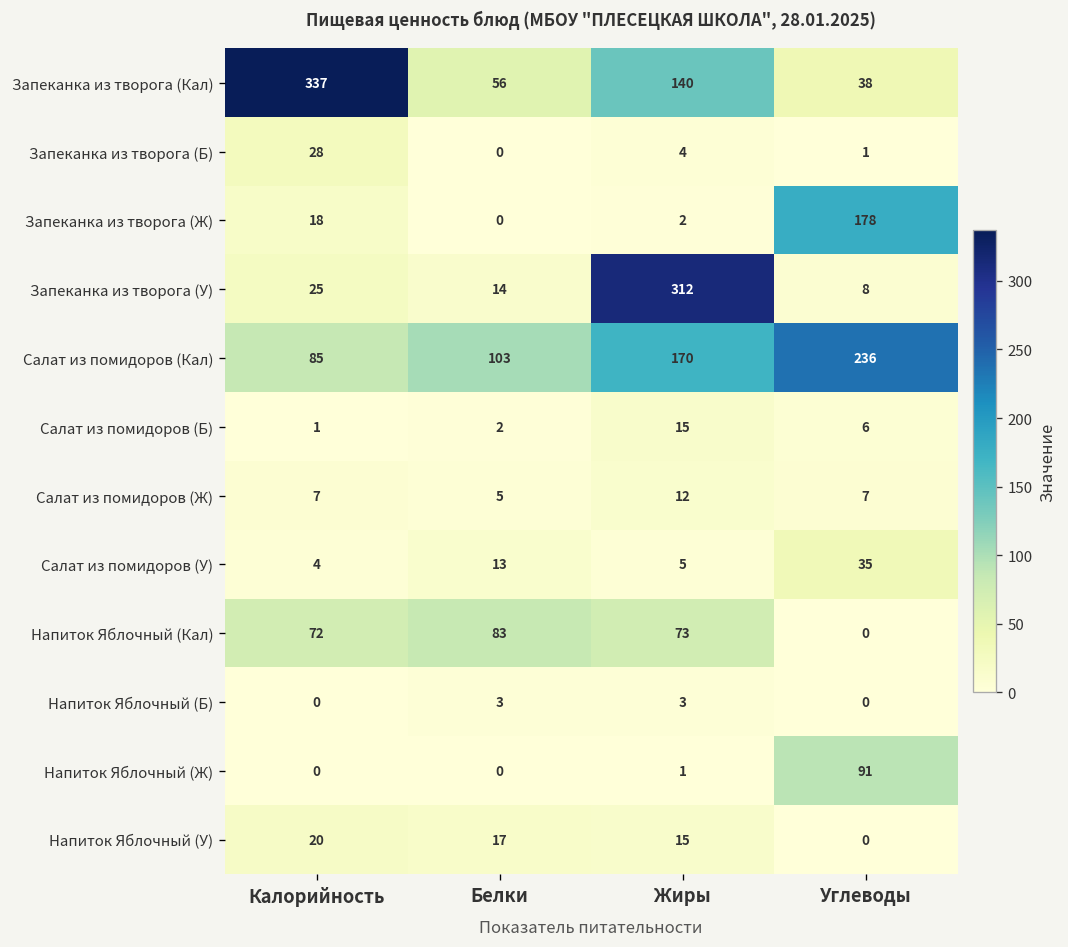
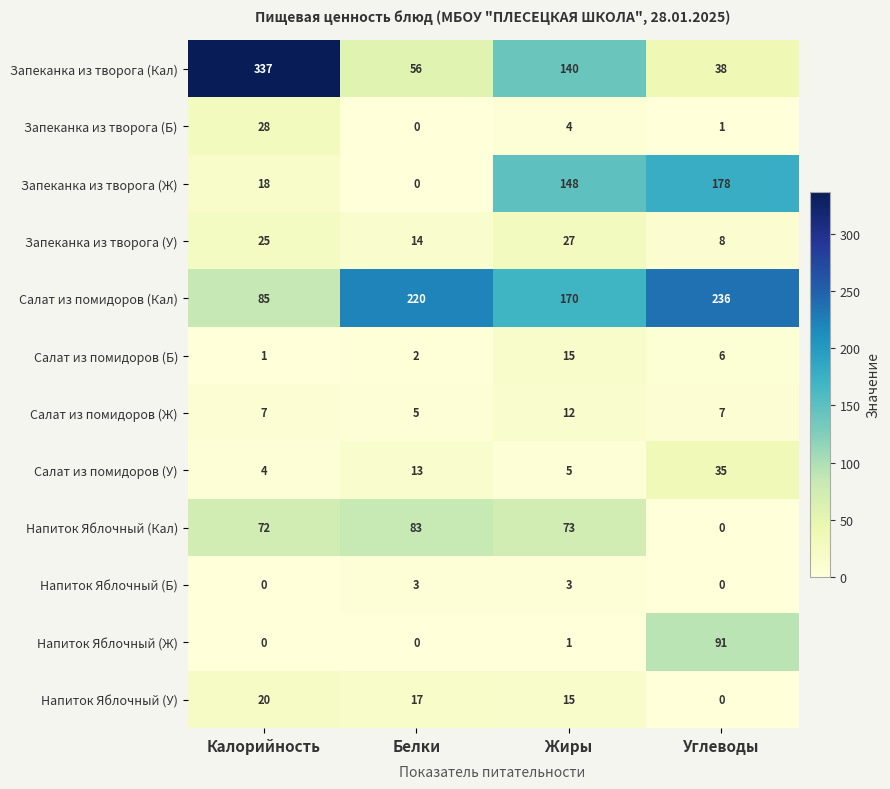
  {
    "Запеканка из творога (Кал)": {
      "Калорийность": 337,
      "Белки": 56,
      "Жиры": 140,
      "Углеводы": 38
    },
    "Запеканка из творога (Б)": {
      "Калорийность": 28,
      "Белки": 0,
      "Жиры": 4,
      "Углеводы": 1
    },
    "Запеканка из творога (Ж)": {
      "Калорийность": 18,
      "Белки": 0,
-     "Жиры": 2,
+     "Жиры": 148,
      "Углеводы": 178
    },
    "Запеканка из творога (У)": {
      "Калорийность": 25,
      "Белки": 14,
-     "Жиры": 312,
+     "Жиры": 27,
      "Углеводы": 8
    },
    "Салат из помидоров (Кал)": {
      "Калорийность": 85,
-     "Белки": 103,
+     "Белки": 220,
      "Жиры": 170,
      "Углеводы": 236
    },
    "Салат из помидоров (Б)": {
      "Калорийность": 1,
      "Белки": 2,
      "Жиры": 15,
      "Углеводы": 6
    },
    "Салат из помидоров (Ж)": {
      "Калорийность": 7,
      "Белки": 5,
      "Жиры": 12,
      "Углеводы": 7
    },
    "Салат из помидоров (У)": {
      "Калорийность": 4,
      "Белки": 13,
      "Жиры": 5,
      "Углеводы": 35
    },
    "Напиток Яблочный (Кал)": {
      "Калорийность": 72,
      "Белки": 83,
      "Жиры": 73,
      "Углеводы": 0
    },
    "Напиток Яблочный (Б)": {
      "Калорийность": 0,
      "Белки": 3,
      "Жиры": 3,
      "Углеводы": 0
    },
    "Напиток Яблочный (Ж)": {
      "Калорийность": 0,
      "Белки": 0,
      "Жиры": 1,
      "Углеводы": 91
    },
    "Напиток Яблочный (У)": {
      "Калорийность": 20,
      "Белки": 17,
      "Жиры": 15,
      "Углеводы": 0
    }
  }
